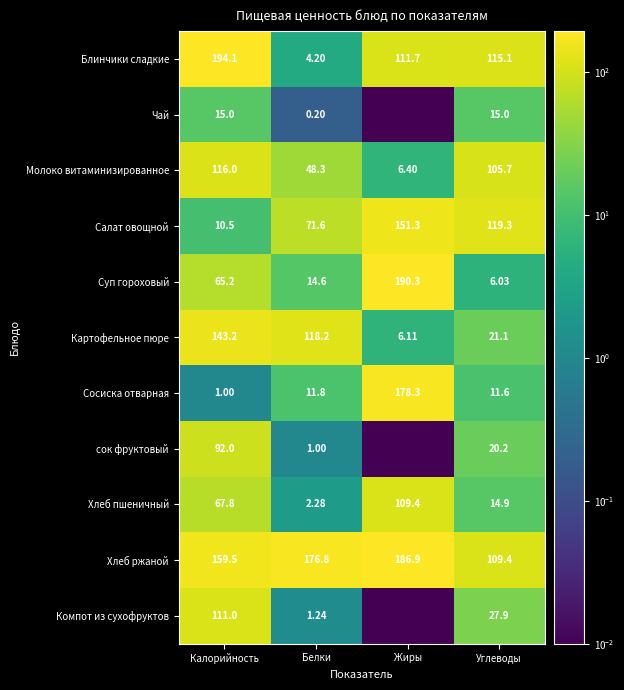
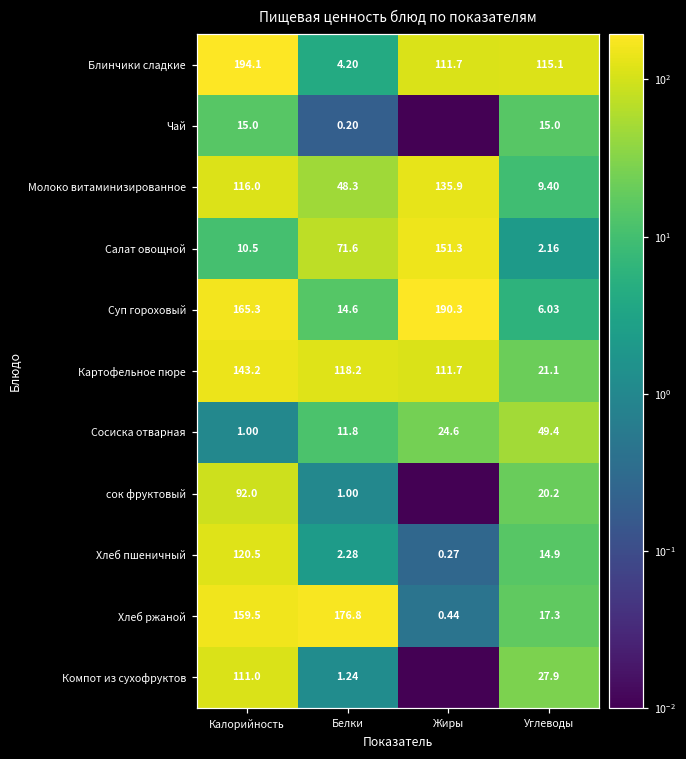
  {
    "Блинчики сладкие": {
      "Калорийность": 194.1,
      "Белки": 4.20,
      "Жиры": 111.7,
      "Углеводы": 115.1
    },
    "Чай": {
      "Калорийность": 15.0,
      "Белки": 0.20,
      "Углеводы": 15.0
    },
    "Молоко витаминизированное": {
      "Калорийность": 116.0,
      "Белки": 48.3,
-     "Жиры": 6.40,
-     "Углеводы": 105.7
+     "Жиры": 135.9,
+     "Углеводы": 9.40
    },
    "Салат овощной": {
      "Калорийность": 10.5,
      "Белки": 71.6,
      "Жиры": 151.3,
-     "Углеводы": 119.3
+     "Углеводы": 2.16
    },
    "Суп гороховый": {
-     "Калорийность": 65.2,
+     "Калорийность": 165.3,
      "Белки": 14.6,
      "Жиры": 190.3,
      "Углеводы": 6.03
    },
    "Картофельное пюре": {
      "Калорийность": 143.2,
      "Белки": 118.2,
-     "Жиры": 6.11,
+     "Жиры": 111.7,
      "Углеводы": 21.1
    },
    "Сосиска отварная": {
      "Калорийность": 1.00,
      "Белки": 11.8,
-     "Жиры": 178.3,
-     "Углеводы": 11.6
+     "Жиры": 24.6,
+     "Углеводы": 49.4
    },
    "сок фруктовый": {
      "Калорийность": 92.0,
      "Белки": 1.00,
      "Углеводы": 20.2
    },
    "Хлеб пшеничный": {
-     "Калорийность": 67.8,
+     "Калорийность": 120.5,
      "Белки": 2.28,
-     "Жиры": 109.4,
+     "Жиры": 0.27,
      "Углеводы": 14.9
    },
    "Хлеб ржаной": {
      "Калорийность": 159.5,
      "Белки": 176.8,
-     "Жиры": 186.9,
-     "Углеводы": 109.4
+     "Жиры": 0.44,
+     "Углеводы": 17.3
    },
    "Компот из сухофруктов": {
      "Калорийность": 111.0,
      "Белки": 1.24,
      "Углеводы": 27.9
    }
  }
